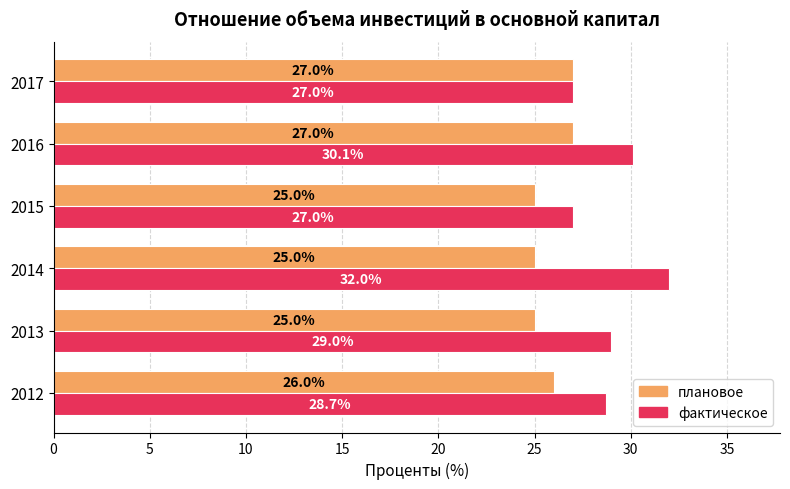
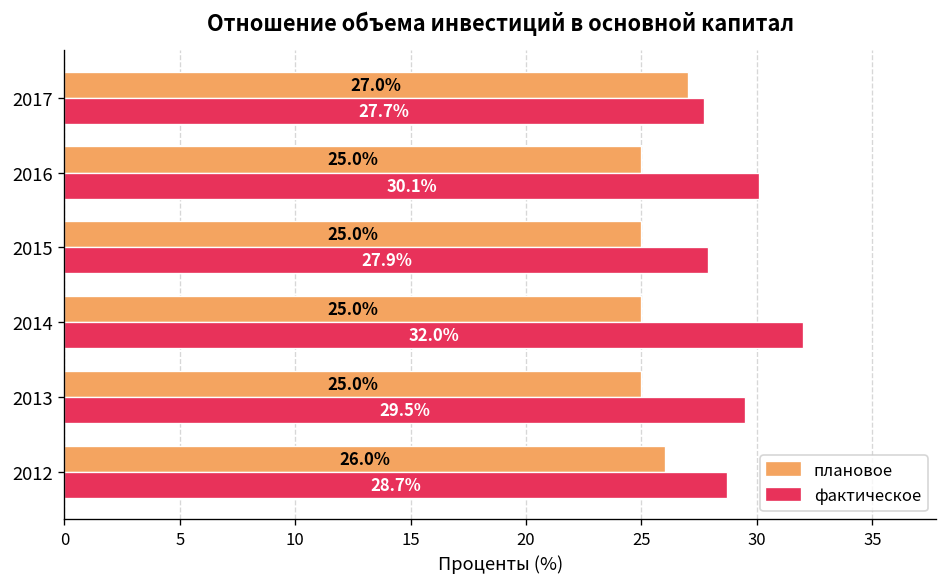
  {
    "плановое": {
      "2017": "27.0%",
-     "2016": "27.0%",
+     "2016": "25.0%",
      "2015": "25.0%",
      "2014": "25.0%",
      "2013": "25.0%",
      "2012": "26.0%"
    },
    "фактическое": {
-     "2017": "27.0%",
+     "2017": "27.7%",
      "2016": "30.1%",
-     "2015": "27.0%",
+     "2015": "27.9%",
      "2014": "32.0%",
-     "2013": "29.0%",
+     "2013": "29.5%",
      "2012": "28.7%"
    }
  }
